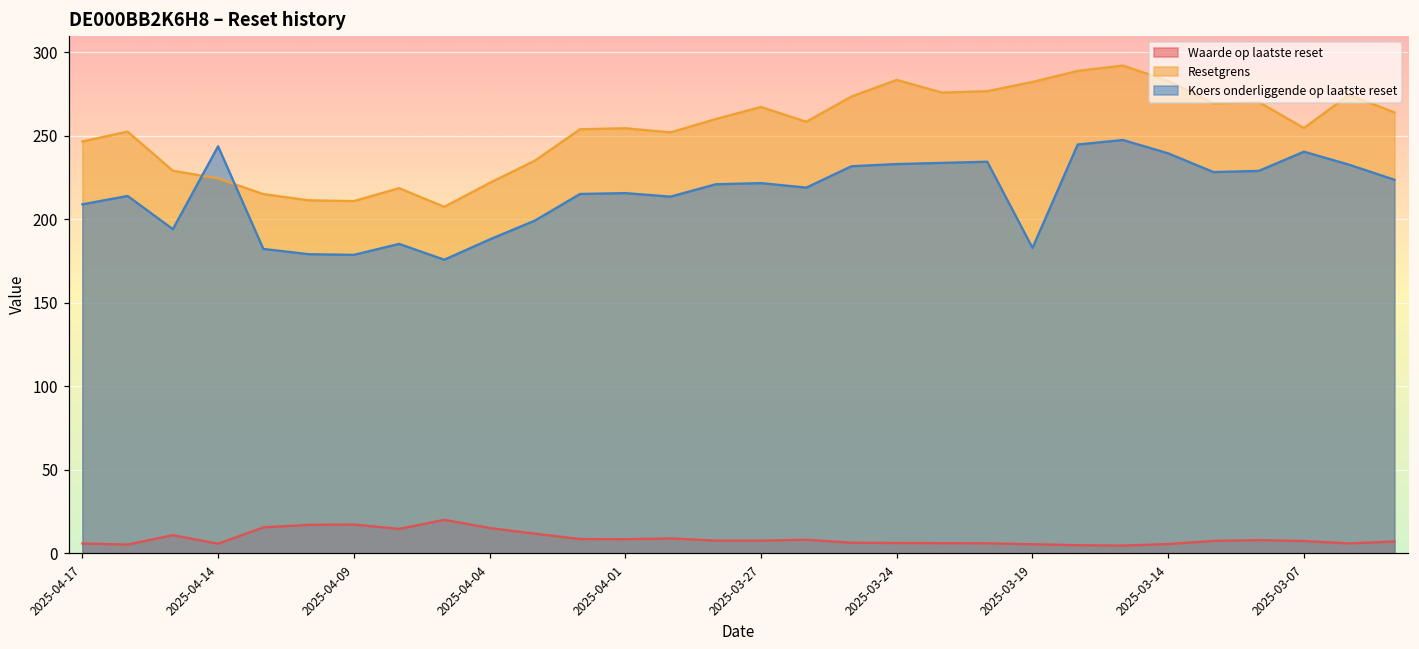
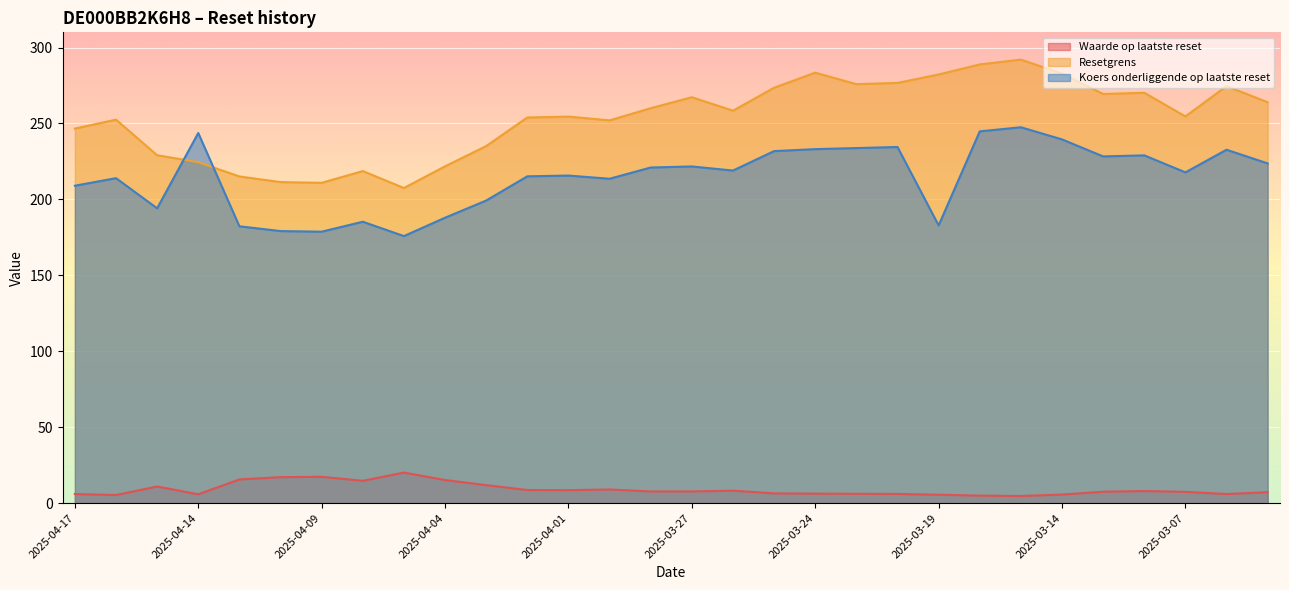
  {
    "Waarde op laatste reset": {
      "2025-04-17": 6,
      "2025-04-14": 6,
      "2025-04-09": 17,
      "2025-04-04": 15,
      "2025-04-01": 9,
      "2025-03-27": 8,
      "2025-03-24": 6,
      "2025-03-19": 6,
      "2025-03-14": 6,
      "2025-03-07": 7
    },
    "Resetgrens": {
      "2025-04-17": 247,
      "2025-04-14": 224,
      "2025-04-09": 211,
      "2025-04-04": 222,
      "2025-04-01": 255,
      "2025-03-27": 267,
      "2025-03-24": 283,
      "2025-03-19": 282,
      "2025-03-07": 255
    },
    "Koers onderliggende op laatste reset": {
      "2025-04-17": 209,
      "2025-04-14": 244,
      "2025-04-09": 179,
      "2025-04-04": 188,
      "2025-04-01": 216,
      "2025-03-27": 222,
      "2025-03-24": 233,
      "2025-03-19": 183,
      "2025-03-14": 240,
-     "2025-03-07": 241
+     "2025-03-07": 218
    }
  }
